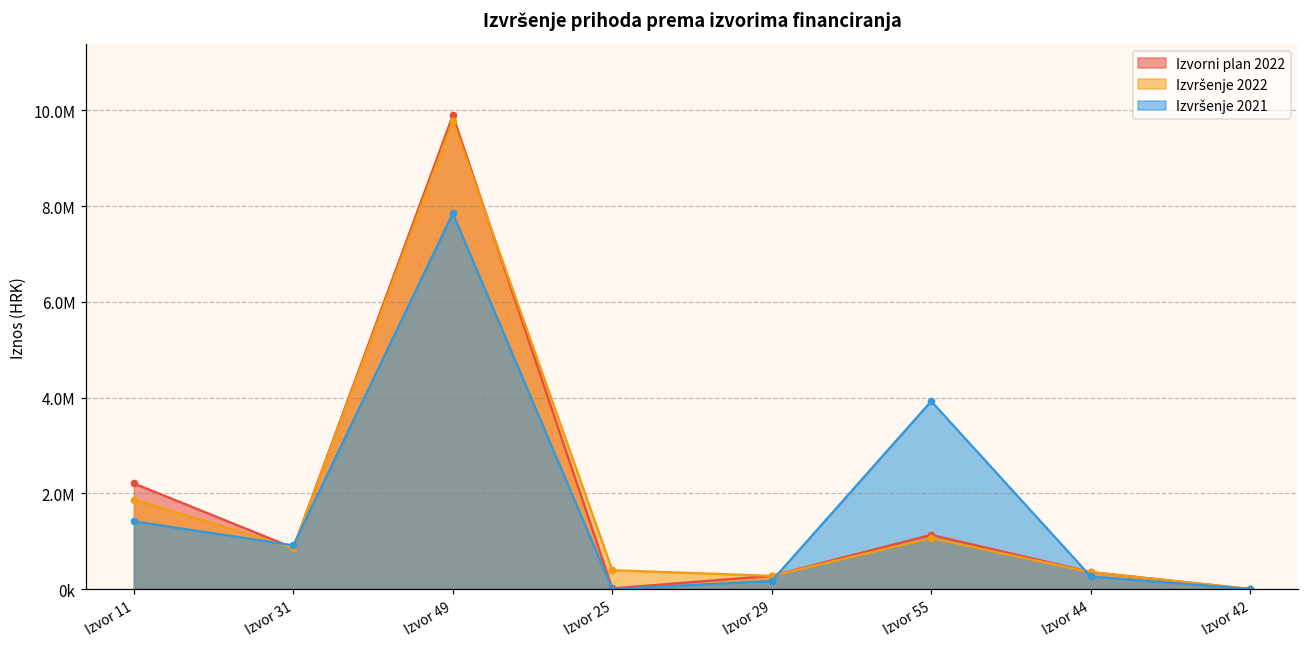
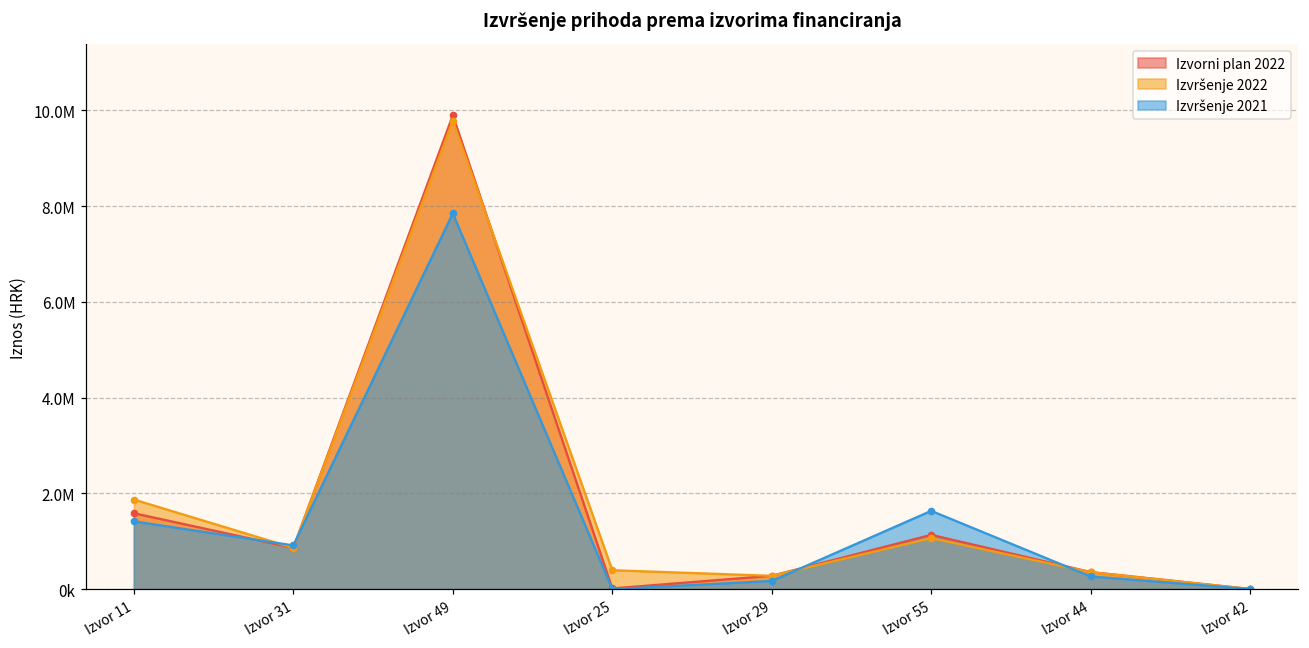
  {
    "Izvorni plan 2022": {
-     "Izvor 11": 2200000,
+     "Izvor 11": 1600000,
      "Izvor 49": 9900000,
      "Izvor 55": 1100000
    },
    "Izvršenje 2022": {
      "Izvor 11": 1900000,
      "Izvor 49": 9800000,
      "Izvor 25": 400000,
      "Izvor 55": 1100000
    },
    "Izvršenje 2021": {
      "Izvor 11": 1400000,
      "Izvor 49": 7800000,
      "Izvor 29": 200000,
-     "Izvor 55": 3900000,
+     "Izvor 55": 1600000,
      "Izvor 44": 300000
    }
  }
